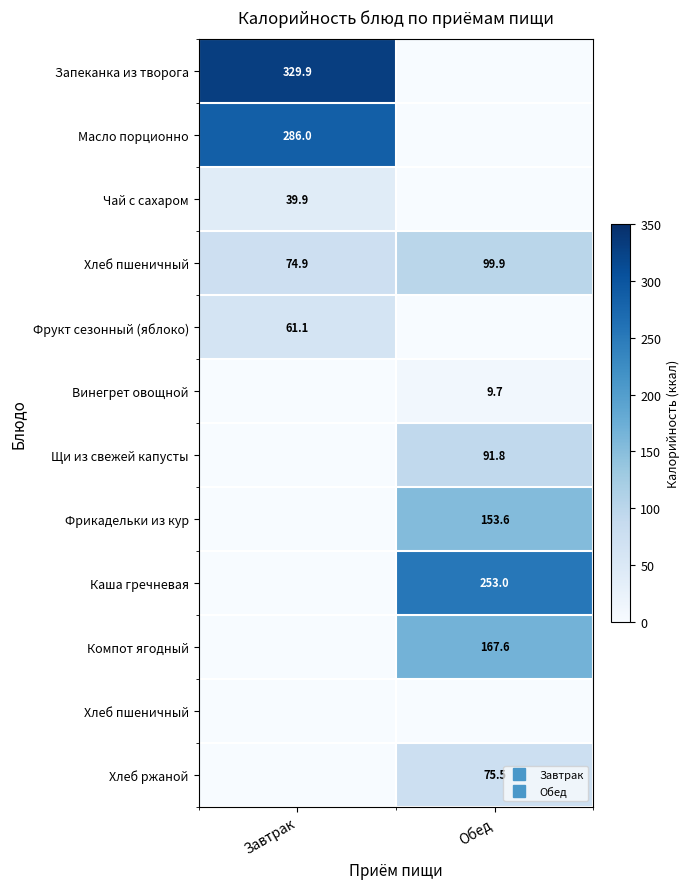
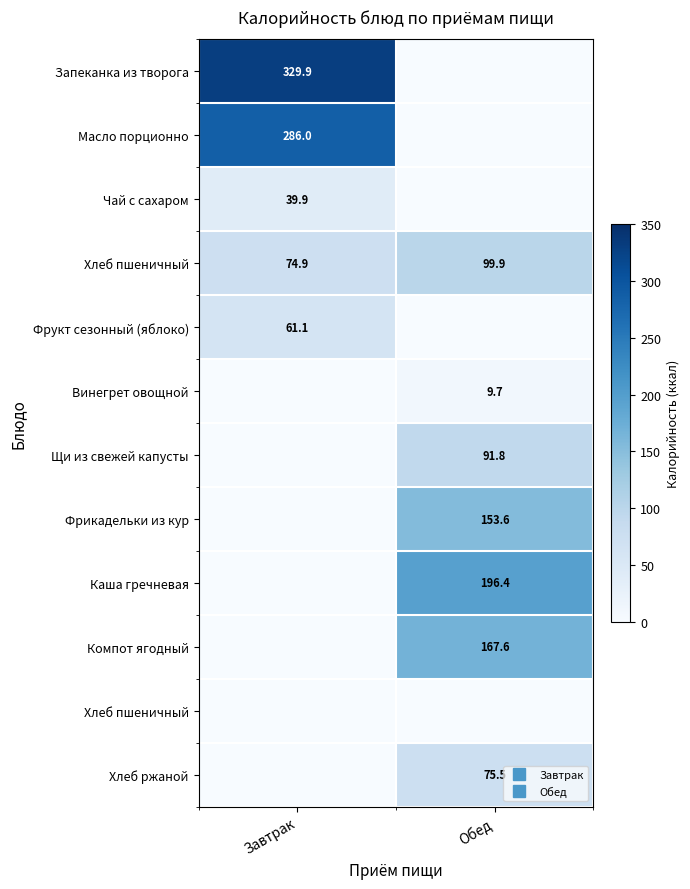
  {
    "Запеканка из творога": {
      "Завтрак": 329.9
    },
    "Масло порционно": {
      "Завтрак": 286.0
    },
    "Чай с сахаром": {
      "Завтрак": 39.9
    },
    "Фрукт сезонный (яблоко)": {
      "Завтрак": 61.1
    },
    "Винегрет овощной": {
      "Обед": 9.7
    },
    "Щи из свежей капусты": {
      "Обед": 91.8
    },
    "Фрикадельки из кур": {
      "Обед": 153.6
    },
    "Каша гречневая": {
-     "Обед": 253.0
+     "Обед": 196.4
    },
    "Компот ягодный": {
      "Обед": 167.6
    }
  }
